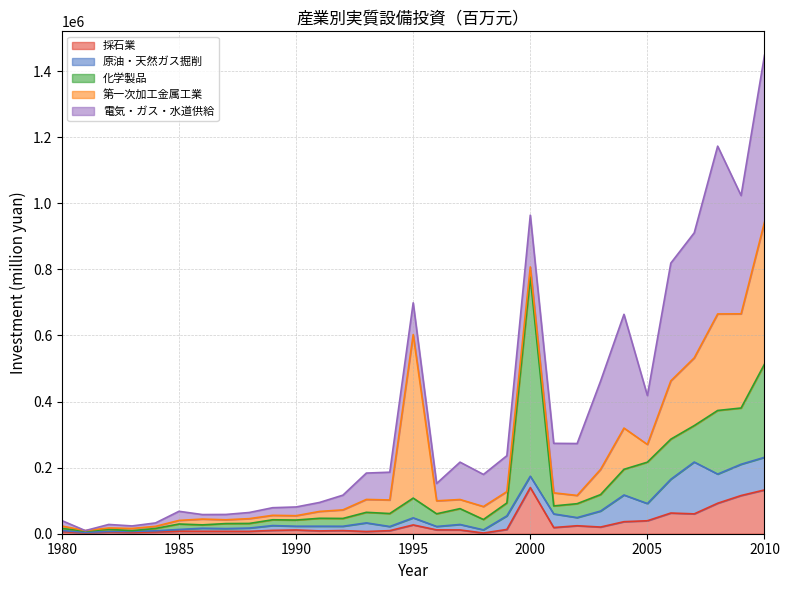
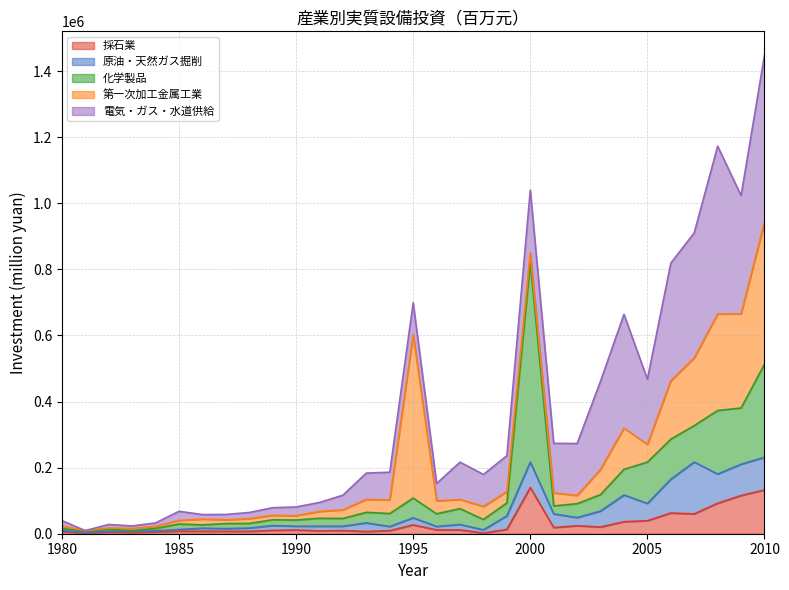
  {
    "採石業": {
      "1990": 10000,
      "1995": 30000,
      "2000": 140000,
      "2005": 40000,
      "2010": 130000
    },
    "原油・天然ガス掘削": {
      "1990": 10000,
      "1995": 20000,
-     "2000": 30000,
+     "2000": 80000,
      "2005": 50000,
      "2010": 100000
    },
    "化学製品": {
      "1985": 20000,
      "1990": 20000,
      "1995": 60000,
      "2000": 600000,
      "2005": 130000,
      "2010": 280000
    },
    "第一次加工金属工業": {
      "1985": 10000,
      "1990": 10000,
      "1995": 490000,
      "2000": 30000,
      "2005": 50000,
      "2010": 430000
    },
    "電気・ガス・水道供給": {
      "1980": 20000,
      "1985": 30000,
      "1990": 30000,
      "1995": 100000,
-     "2000": 160000,
-     "2005": 150000,
+     "2000": 190000,
+     "2005": 200000,
      "2010": 510000
    }
  }
